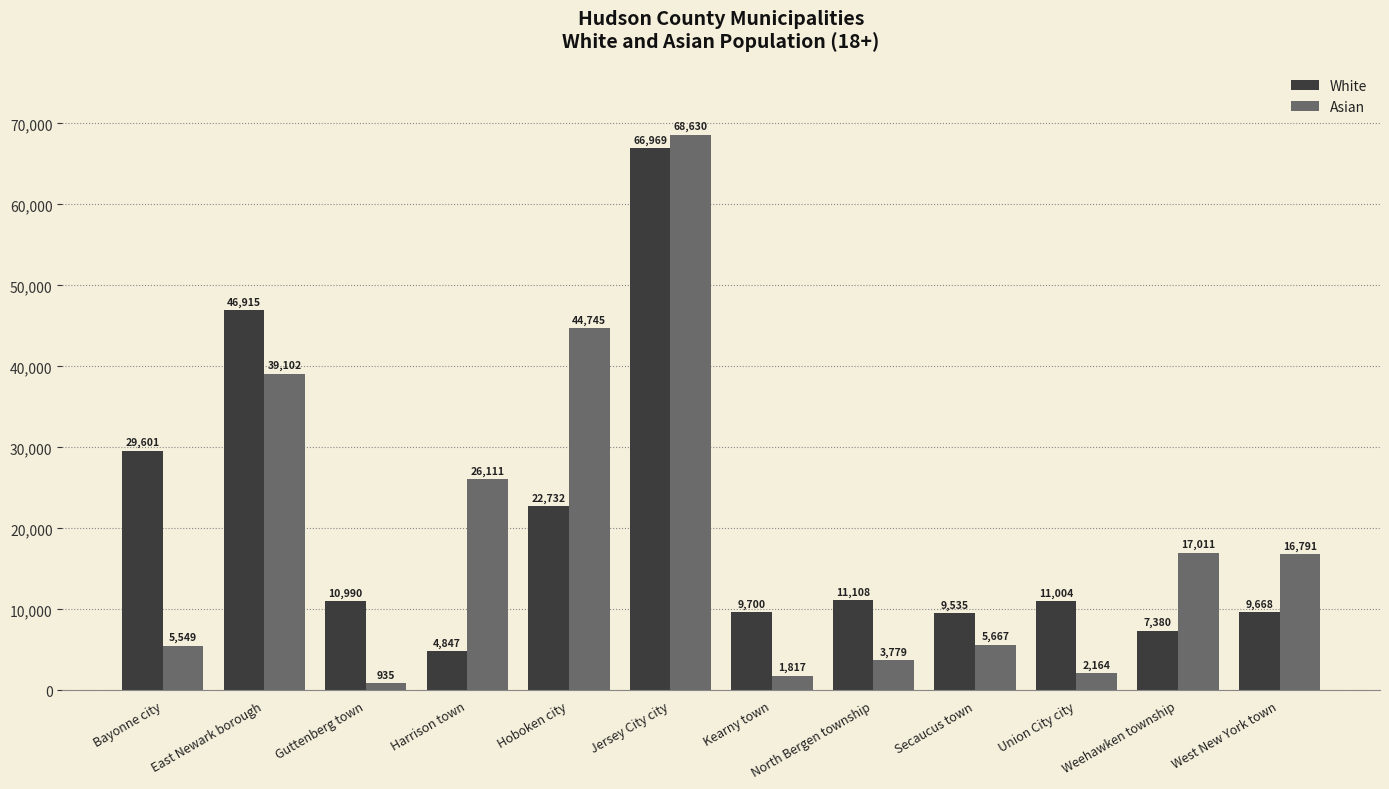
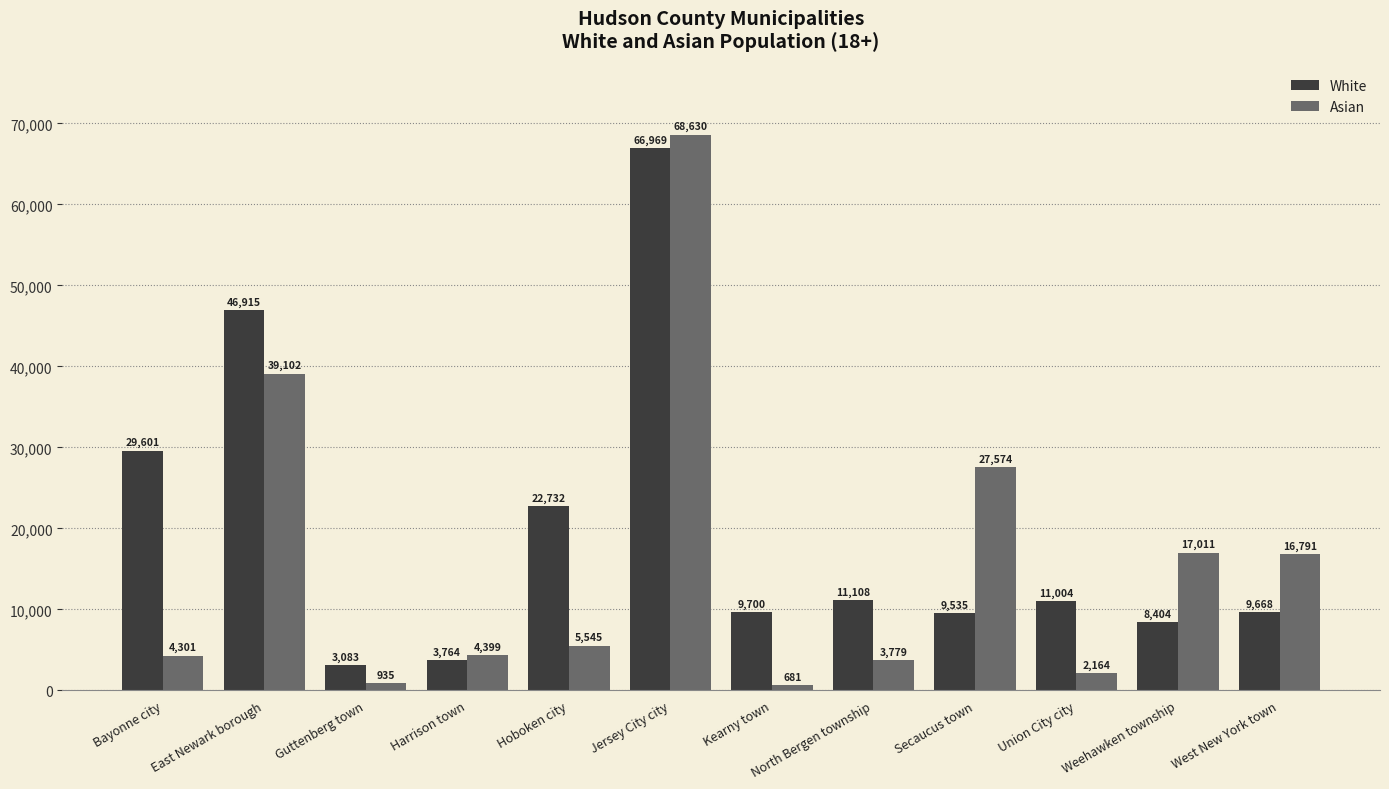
  {
    "White": {
      "Bayonne city": "29,601",
      "East Newark borough": "46,915",
-     "Guttenberg town": "10,990",
-     "Harrison town": "4,847",
+     "Guttenberg town": "3,083",
+     "Harrison town": "3,764",
      "Hoboken city": "22,732",
      "Jersey City city": "66,969",
      "Kearny town": "9,700",
      "North Bergen township": "11,108",
      "Secaucus town": "9,535",
      "Union City city": "11,004",
-     "Weehawken township": "7,380",
+     "Weehawken township": "8,404",
      "West New York town": "9,668"
    },
    "Asian": {
-     "Bayonne city": "5,549",
+     "Bayonne city": "4,301",
      "East Newark borough": "39,102",
      "Guttenberg town": "935",
-     "Harrison town": "26,111",
-     "Hoboken city": "44,745",
+     "Harrison town": "4,399",
+     "Hoboken city": "5,545",
      "Jersey City city": "68,630",
-     "Kearny town": "1,817",
+     "Kearny town": "681",
      "North Bergen township": "3,779",
-     "Secaucus town": "5,667",
+     "Secaucus town": "27,574",
      "Union City city": "2,164",
      "Weehawken township": "17,011",
      "West New York town": "16,791"
    }
  }
